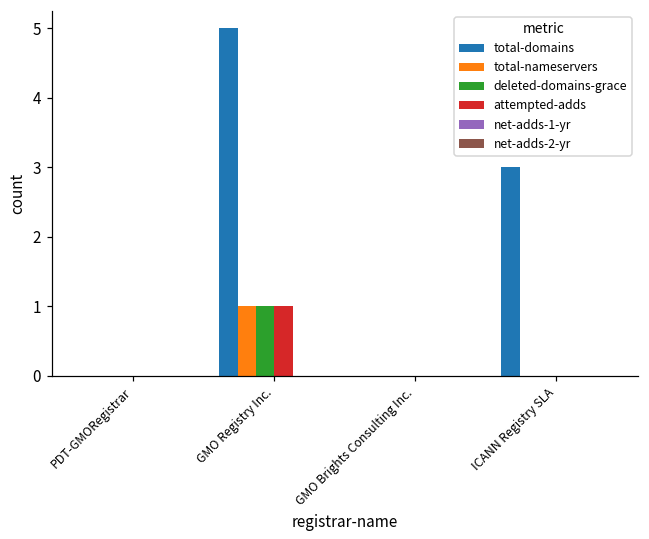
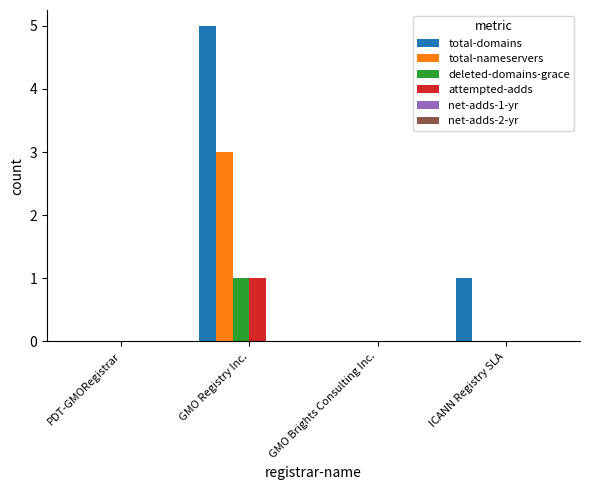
  {
    "total-domains": {
      "PDT-GMORegistrar": 0,
      "GMO Registry Inc.": 5,
      "GMO Brights Consulting Inc.": 0,
-     "ICANN Registry SLA": 3
+     "ICANN Registry SLA": 1
    },
    "total-nameservers": {
      "PDT-GMORegistrar": 0,
-     "GMO Registry Inc.": 1,
+     "GMO Registry Inc.": 3,
      "GMO Brights Consulting Inc.": 0,
      "ICANN Registry SLA": 0
    },
    "deleted-domains-grace": {
      "PDT-GMORegistrar": 0,
      "GMO Registry Inc.": 1,
      "GMO Brights Consulting Inc.": 0,
      "ICANN Registry SLA": 0
    },
    "attempted-adds": {
      "PDT-GMORegistrar": 0,
      "GMO Registry Inc.": 1,
      "GMO Brights Consulting Inc.": 0,
      "ICANN Registry SLA": 0
    },
    "net-adds-1-yr": {
      "PDT-GMORegistrar": 0,
      "GMO Registry Inc.": 0,
      "GMO Brights Consulting Inc.": 0,
      "ICANN Registry SLA": 0
    },
    "net-adds-2-yr": {
      "PDT-GMORegistrar": 0,
      "GMO Registry Inc.": 0,
      "GMO Brights Consulting Inc.": 0,
      "ICANN Registry SLA": 0
    }
  }
